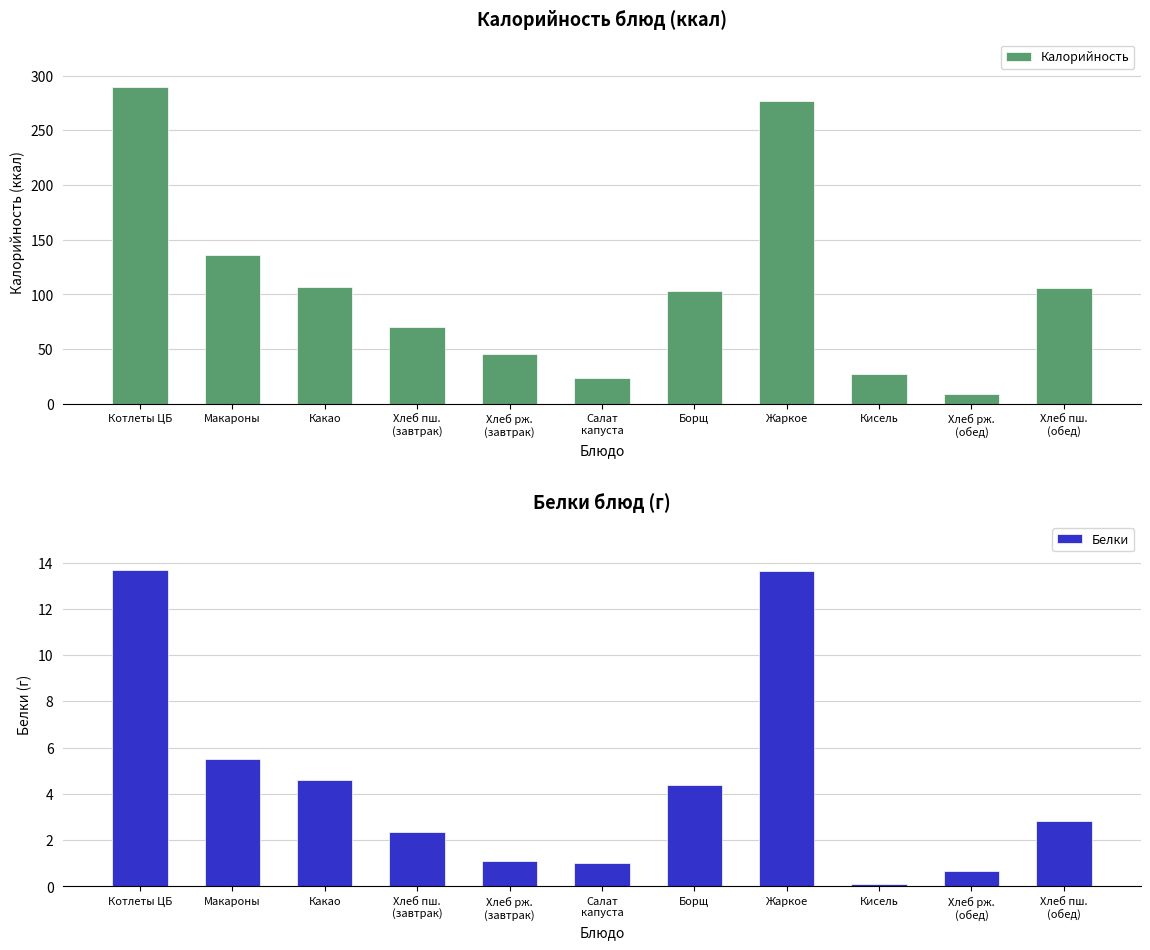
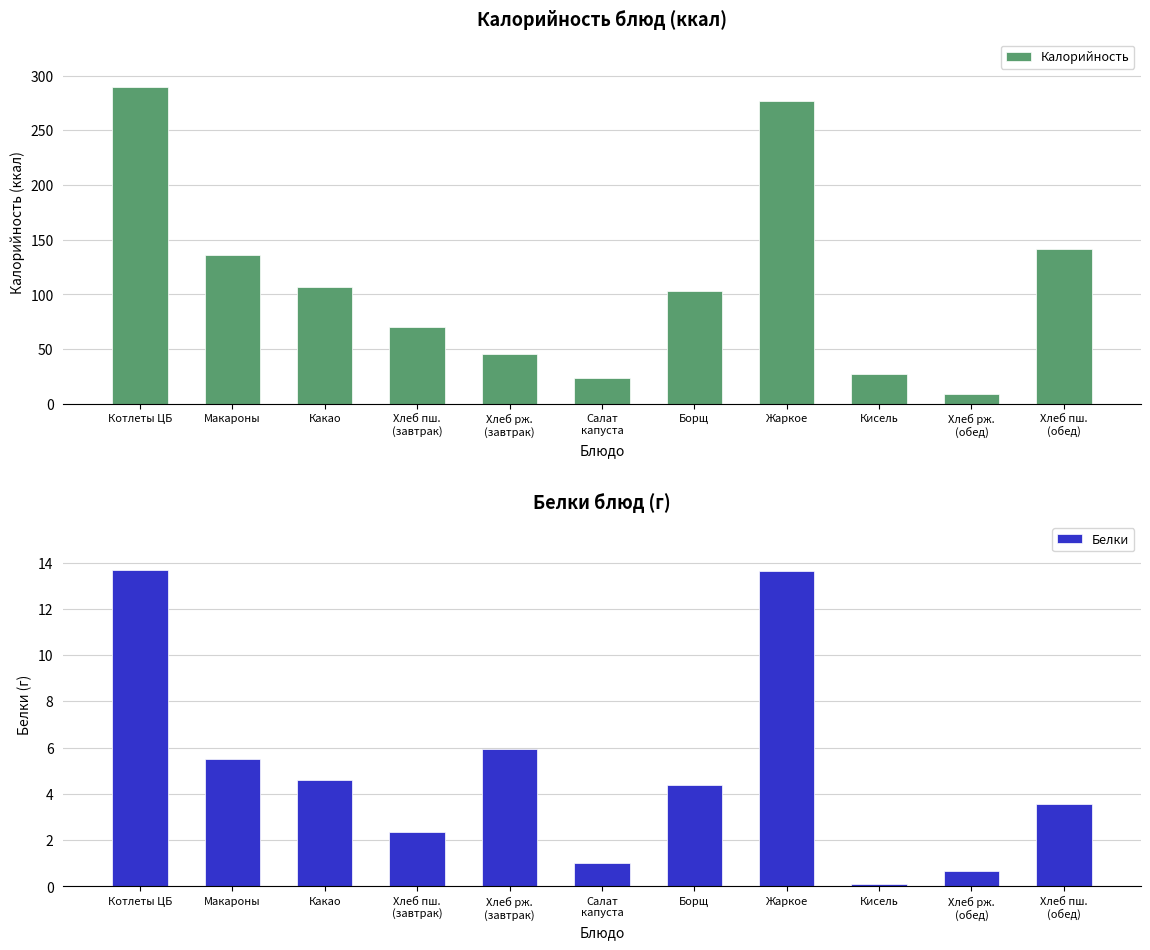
  {
    "Калорийность блюд (ккал)": {
      "Котлеты ЦБ": 290,
      "Макароны": 136,
      "Какао": 107,
      "Хлеб пш. (завтрак)": 71,
      "Хлеб рж. (завтрак)": 46,
      "Салат капуста": 24,
      "Борщ": 103,
      "Жаркое": 277,
      "Кисель": 27,
      "Хлеб рж. (обед)": 9,
-     "Хлеб пш. (обед)": 106
+     "Хлеб пш. (обед)": 142
    },
    "Белки блюд (г)": {
      "Котлеты ЦБ": 13.7,
      "Макароны": 5.5,
      "Какао": 4.6,
      "Хлеб пш. (завтрак)": 2.4,
-     "Хлеб рж. (завтрак)": 1.1,
+     "Хлеб рж. (завтрак)": 6.0,
      "Салат капуста": 1.0,
      "Борщ": 4.4,
      "Жаркое": 13.6,
      "Кисель": 0.1,
      "Хлеб рж. (обед)": 0.7,
-     "Хлеб пш. (обед)": 2.8
+     "Хлеб пш. (обед)": 3.6
    }
  }
